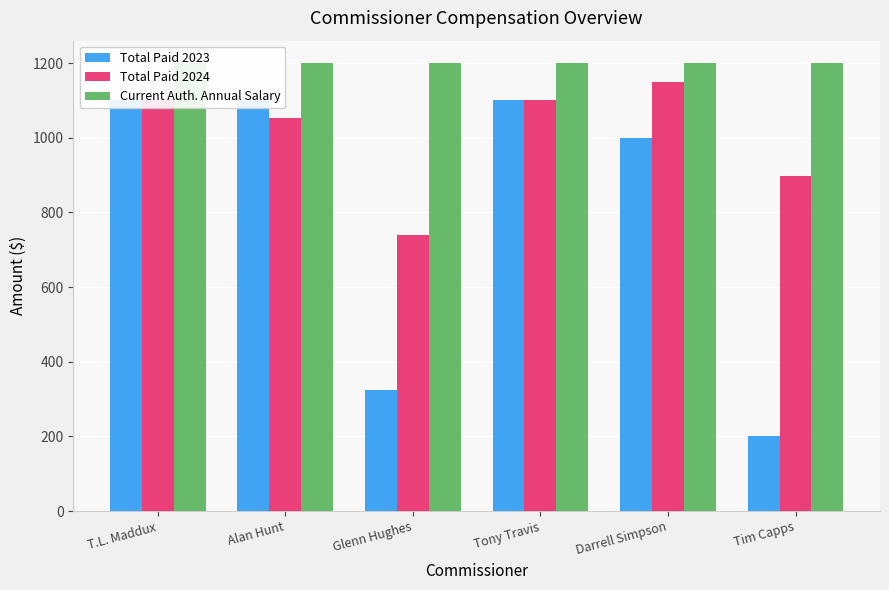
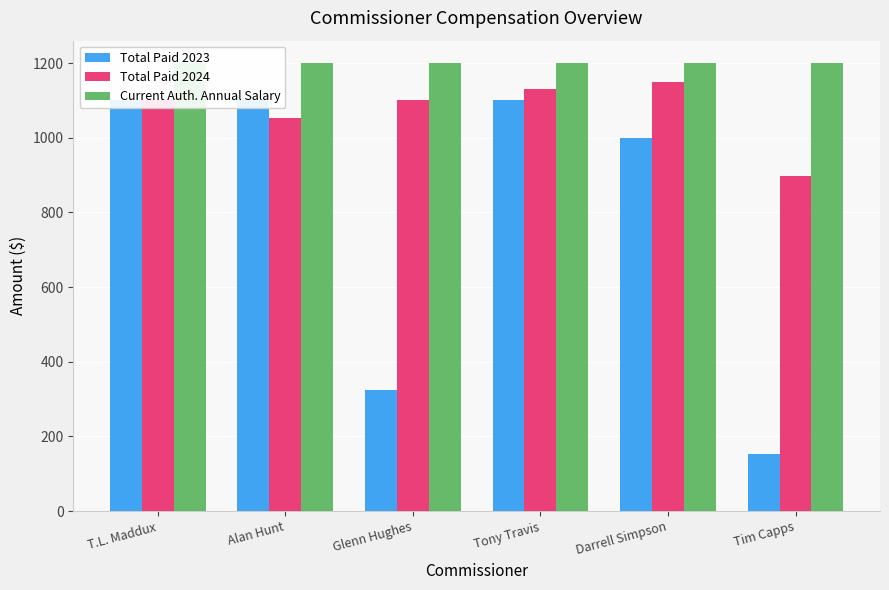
  {
    "Total Paid 2023": {
      "Glenn Hughes": 320,
      "Tony Travis": 1100,
      "Darrell Simpson": 1000,
-     "Tim Capps": 200
+     "Tim Capps": 150
    },
    "Total Paid 2024": {
      "Alan Hunt": 1050,
-     "Glenn Hughes": 740,
-     "Tony Travis": 1100,
+     "Glenn Hughes": 1100,
+     "Tony Travis": 1130,
      "Darrell Simpson": 1150,
      "Tim Capps": 900
    },
    "Current Auth. Annual Salary": {
      "Alan Hunt": 1200,
      "Glenn Hughes": 1200,
      "Tony Travis": 1200,
      "Darrell Simpson": 1200,
      "Tim Capps": 1200
    }
  }
